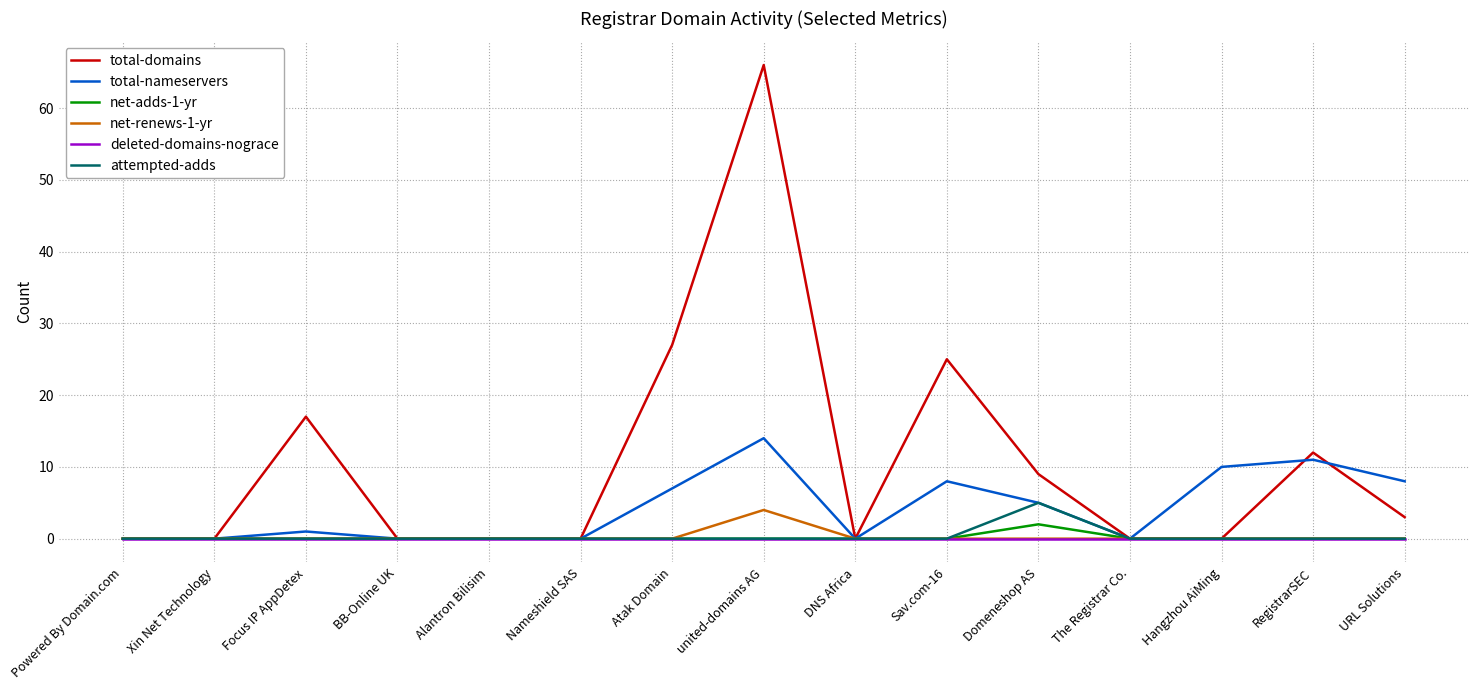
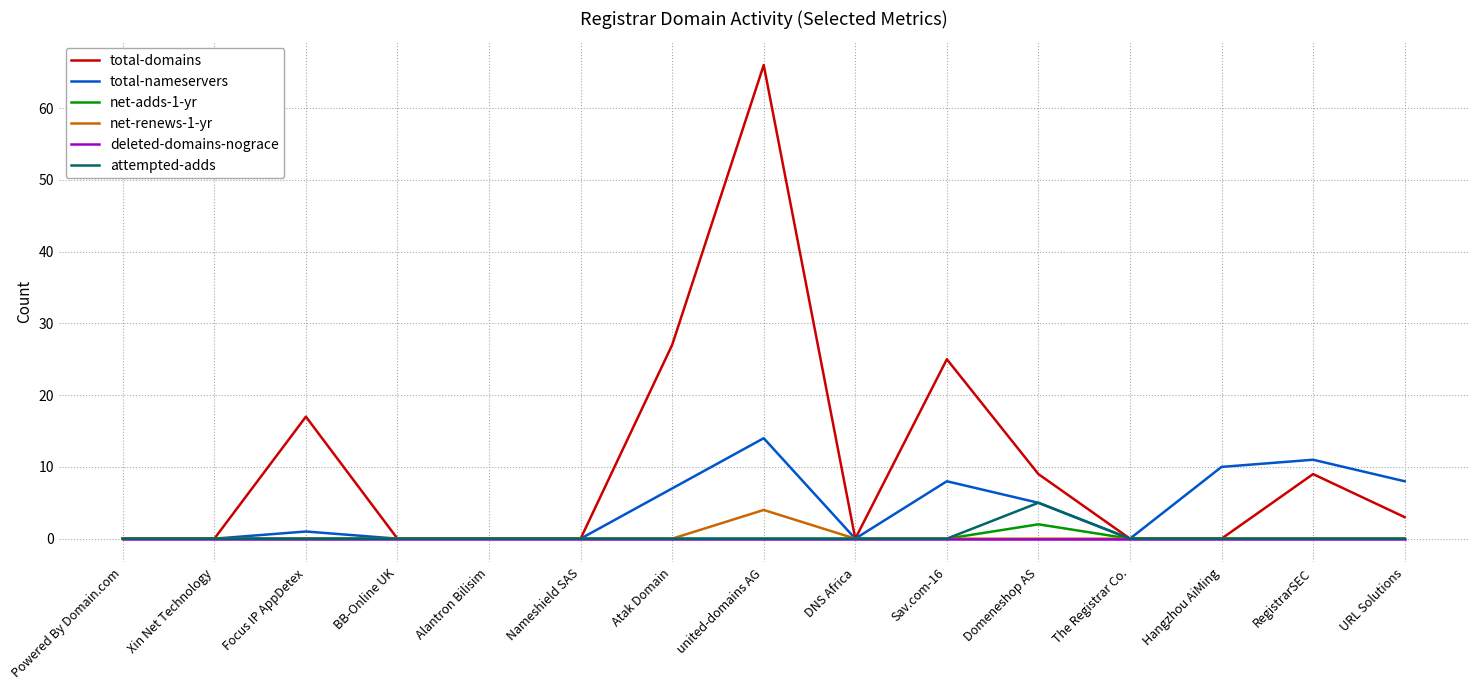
  {
    "total-domains": {
      "Focus IP AppDetex": 17,
      "Atak Domain": 27,
      "united-domains AG": 66,
      "Sav.com-16": 25,
      "Domeneshop AS": 9,
-     "RegistrarSEC": 12,
+     "RegistrarSEC": 9,
      "URL Solutions": 3
    },
    "total-nameservers": {
      "Focus IP AppDetex": 1,
      "Atak Domain": 7,
      "united-domains AG": 14,
      "Sav.com-16": 8,
      "Hangzhou AiMing": 10,
      "RegistrarSEC": 11,
      "URL Solutions": 8
    },
    "net-adds-1-yr": {
      "Domeneshop AS": 2
    },
    "net-renews-1-yr": {
      "united-domains AG": 4
    }
  }
